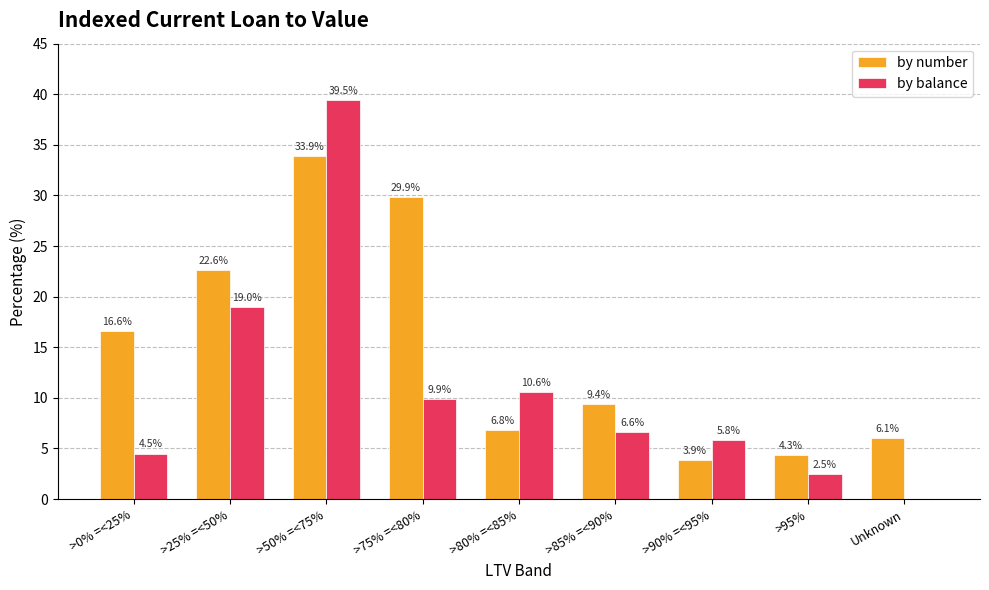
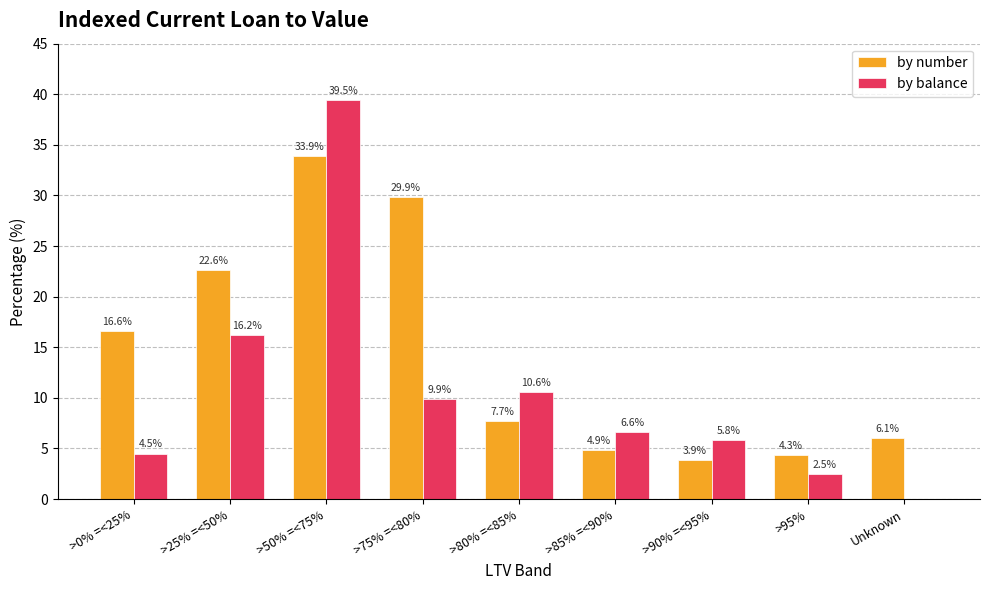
  {
    "by number": {
      ">0% =<25%": "16.6%",
      ">25% =<50%": "22.6%",
      ">50% =<75%": "33.9%",
      ">75% =<80%": "29.9%",
-     ">80% =<85%": "6.8%",
-     ">85% =<90%": "9.4%",
+     ">80% =<85%": "7.7%",
+     ">85% =<90%": "4.9%",
      ">90% =<95%": "3.9%",
      ">95%": "4.3%",
      "Unknown": "6.1%"
    },
    "by balance": {
      ">0% =<25%": "4.5%",
-     ">25% =<50%": "19.0%",
+     ">25% =<50%": "16.2%",
      ">50% =<75%": "39.5%",
      ">75% =<80%": "9.9%",
      ">80% =<85%": "10.6%",
      ">85% =<90%": "6.6%",
      ">90% =<95%": "5.8%",
      ">95%": "2.5%"
    }
  }
